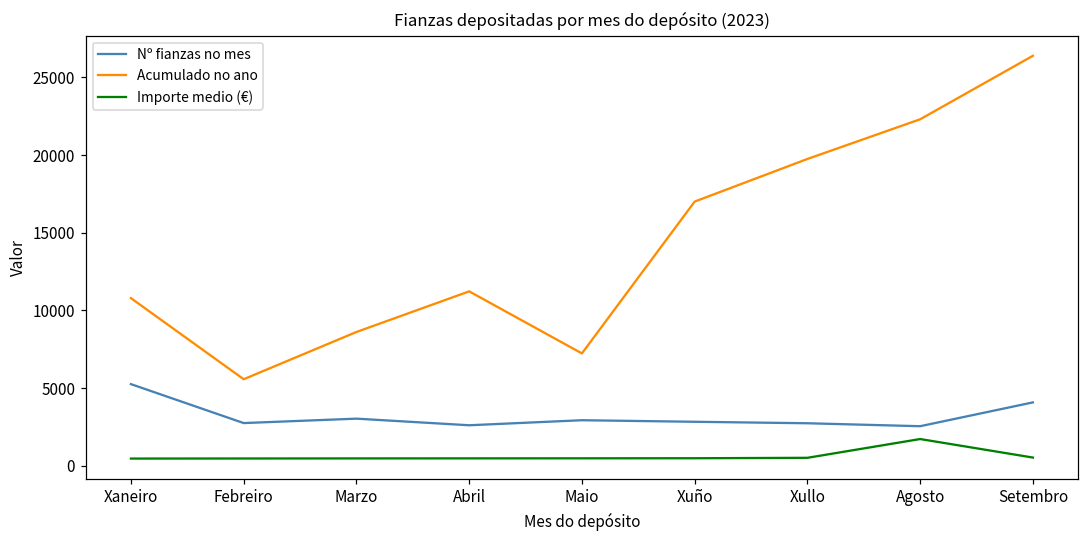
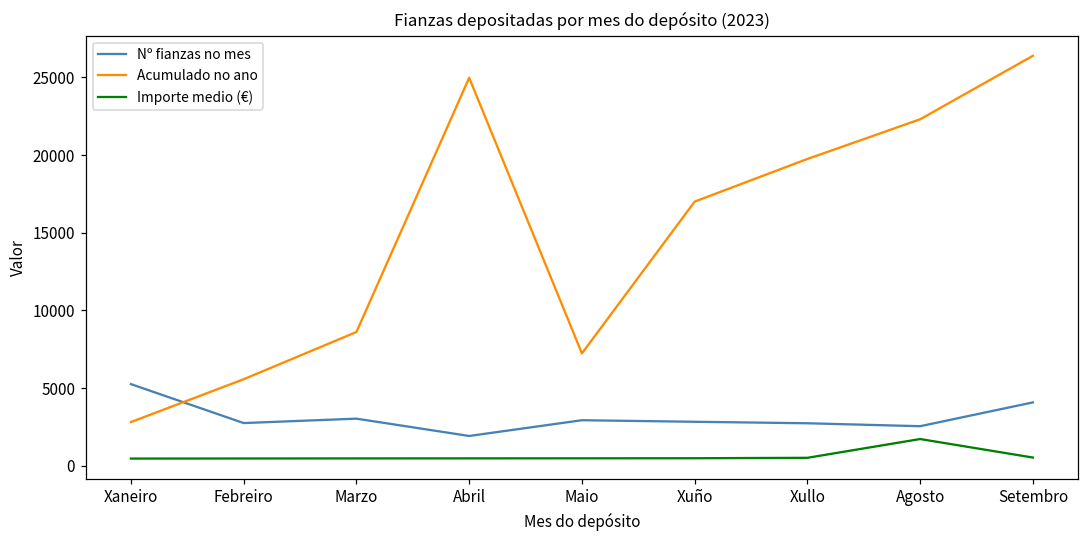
  {
    "Nº fianzas no mes": {
      "Xaneiro": 5300,
      "Febreiro": 2800,
      "Marzo": 3000,
-     "Abril": 2600,
+     "Abril": 1900,
      "Maio": 2900,
      "Xuño": 2800,
      "Xullo": 2700,
      "Agosto": 2600,
      "Setembro": 4100
    },
    "Acumulado no ano": {
-     "Xaneiro": 10800,
+     "Xaneiro": 2800,
      "Febreiro": 5600,
      "Marzo": 8600,
-     "Abril": 11200,
+     "Abril": 25000,
      "Maio": 7200,
      "Xuño": 17000,
      "Xullo": 19700,
      "Agosto": 22300,
      "Setembro": 26400
    },
    "Importe medio (€)": {
      "Xaneiro": 500,
      "Febreiro": 500,
      "Marzo": 500,
      "Abril": 500,
      "Maio": 500,
      "Xuño": 500,
      "Xullo": 500,
      "Agosto": 1700,
      "Setembro": 500
    }
  }
